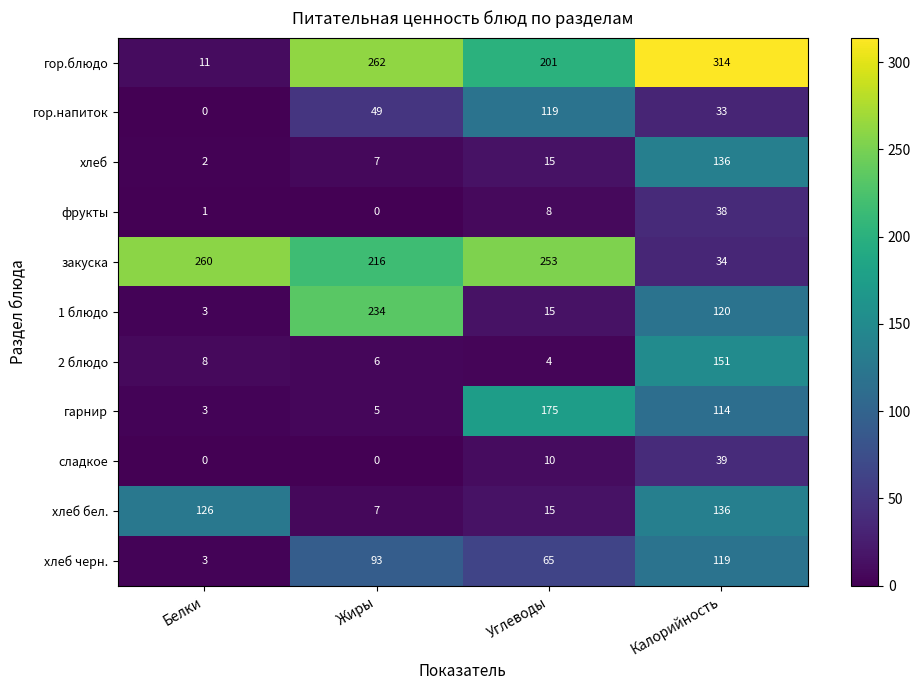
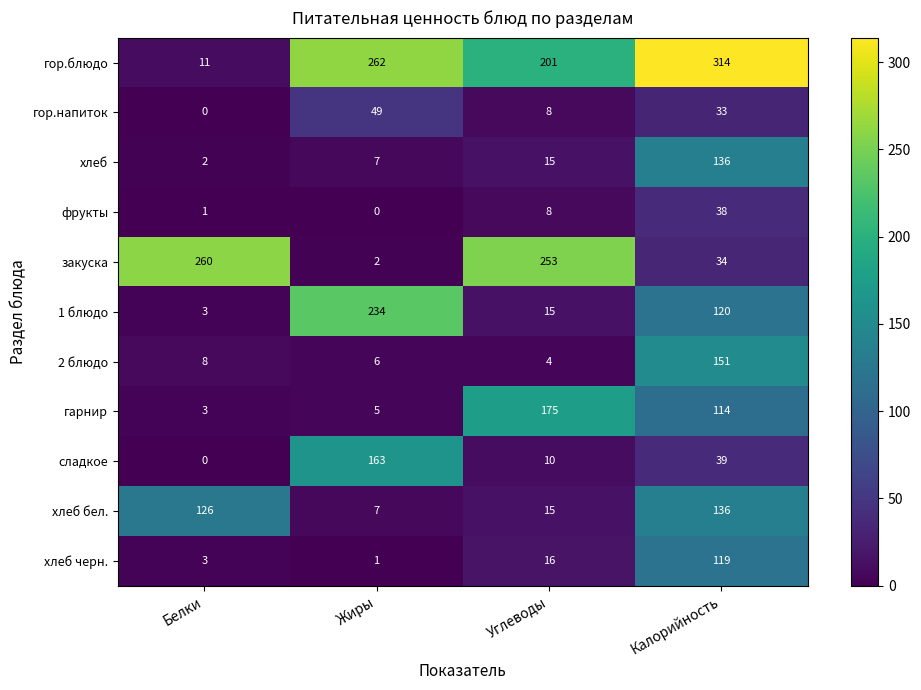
  {
    "гор.блюдо": {
      "Белки": 11,
      "Жиры": 262,
      "Углеводы": 201,
      "Калорийность": 314
    },
    "гор.напиток": {
      "Белки": 0,
      "Жиры": 49,
-     "Углеводы": 119,
+     "Углеводы": 8,
      "Калорийность": 33
    },
    "хлеб": {
      "Белки": 2,
      "Жиры": 7,
      "Углеводы": 15,
      "Калорийность": 136
    },
    "фрукты": {
      "Белки": 1,
      "Жиры": 0,
      "Углеводы": 8,
      "Калорийность": 38
    },
    "закуска": {
      "Белки": 260,
-     "Жиры": 216,
+     "Жиры": 2,
      "Углеводы": 253,
      "Калорийность": 34
    },
    "1 блюдо": {
      "Белки": 3,
      "Жиры": 234,
      "Углеводы": 15,
      "Калорийность": 120
    },
    "2 блюдо": {
      "Белки": 8,
      "Жиры": 6,
      "Углеводы": 4,
      "Калорийность": 151
    },
    "гарнир": {
      "Белки": 3,
      "Жиры": 5,
      "Углеводы": 175,
      "Калорийность": 114
    },
    "сладкое": {
      "Белки": 0,
-     "Жиры": 0,
+     "Жиры": 163,
      "Углеводы": 10,
      "Калорийность": 39
    },
    "хлеб бел.": {
      "Белки": 126,
      "Жиры": 7,
      "Углеводы": 15,
      "Калорийность": 136
    },
    "хлеб черн.": {
      "Белки": 3,
-     "Жиры": 93,
-     "Углеводы": 65,
+     "Жиры": 1,
+     "Углеводы": 16,
      "Калорийность": 119
    }
  }
